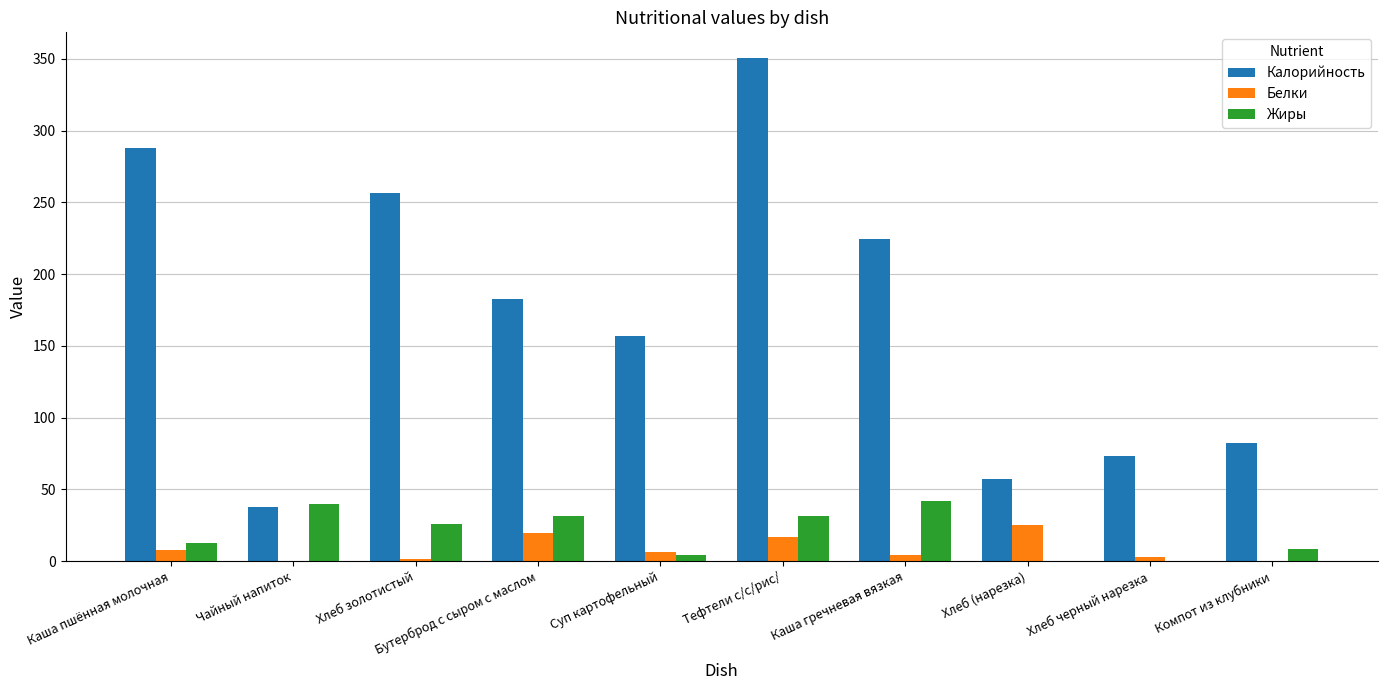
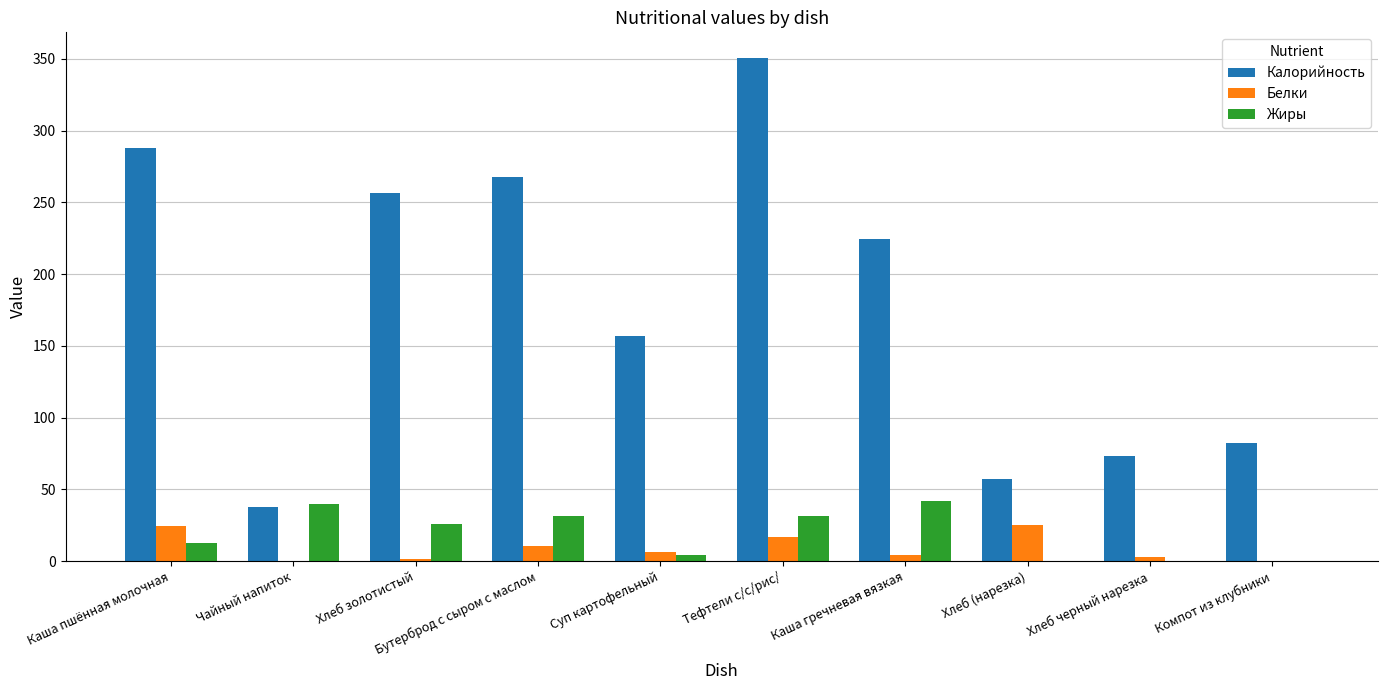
  {
    "Калорийность": {
      "Каша пшённая молочная": 288,
      "Чайный напиток": 38,
      "Хлеб золотистый": 256,
-     "Бутерброд с сыром с маслом": 183,
+     "Бутерброд с сыром с маслом": 268,
      "Суп картофельный": 157,
      "Тефтели с/с/рис/": 351,
      "Каша гречневая вязкая": 224,
      "Хлеб (нарезка)": 57,
      "Хлеб черный нарезка": 73,
      "Компот из клубники": 82
    },
    "Белки": {
-     "Каша пшённая молочная": 7,
-     "Бутерброд с сыром с маслом": 20,
+     "Каша пшённая молочная": 25,
+     "Бутерброд с сыром с маслом": 10,
      "Суп картофельный": 7,
      "Тефтели с/с/рис/": 17,
      "Каша гречневая вязкая": 5,
      "Хлеб (нарезка)": 25,
      "Хлеб черный нарезка": 3
    },
    "Жиры": {
      "Каша пшённая молочная": 13,
      "Чайный напиток": 40,
      "Хлеб золотистый": 26,
      "Бутерброд с сыром с маслом": 31,
      "Суп картофельный": 4,
      "Тефтели с/с/рис/": 31,
      "Каша гречневая вязкая": 42,
-     "Компот из клубники": 9
+     "Компот из клубники": 0
    }
  }
